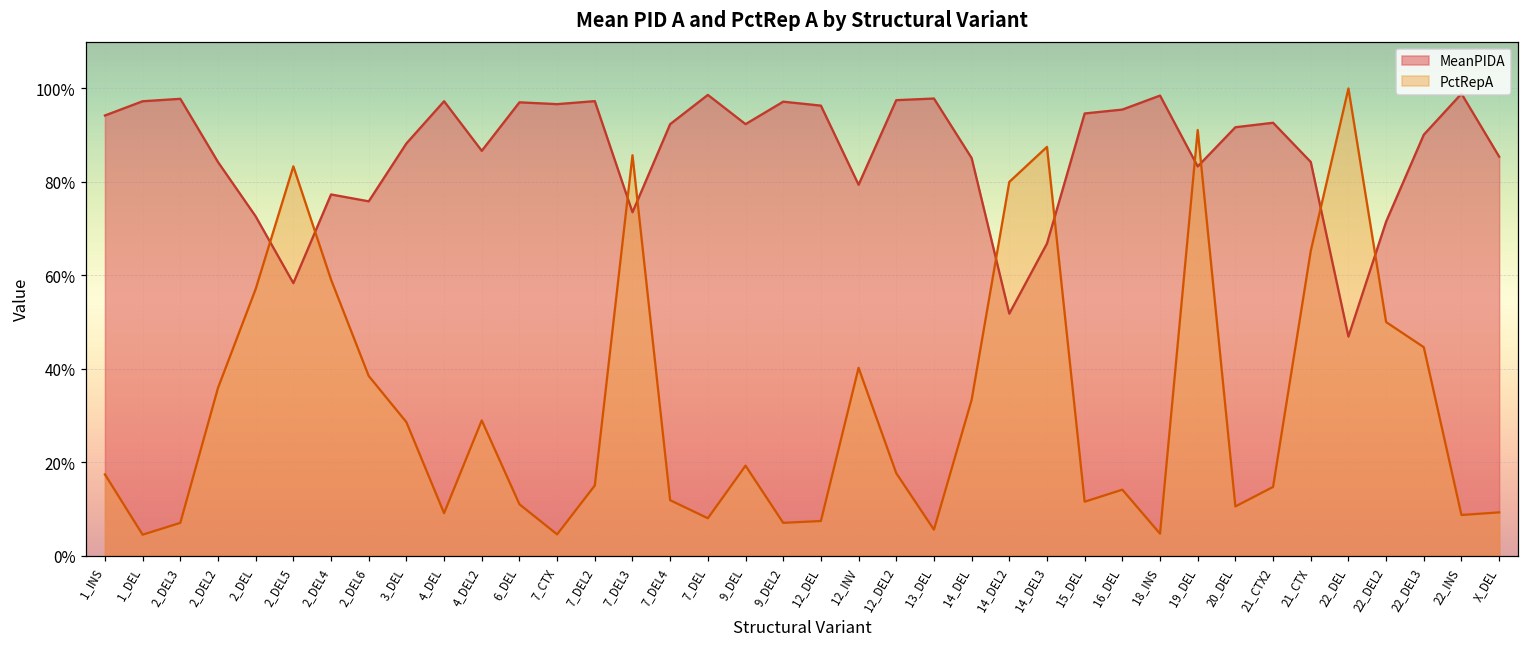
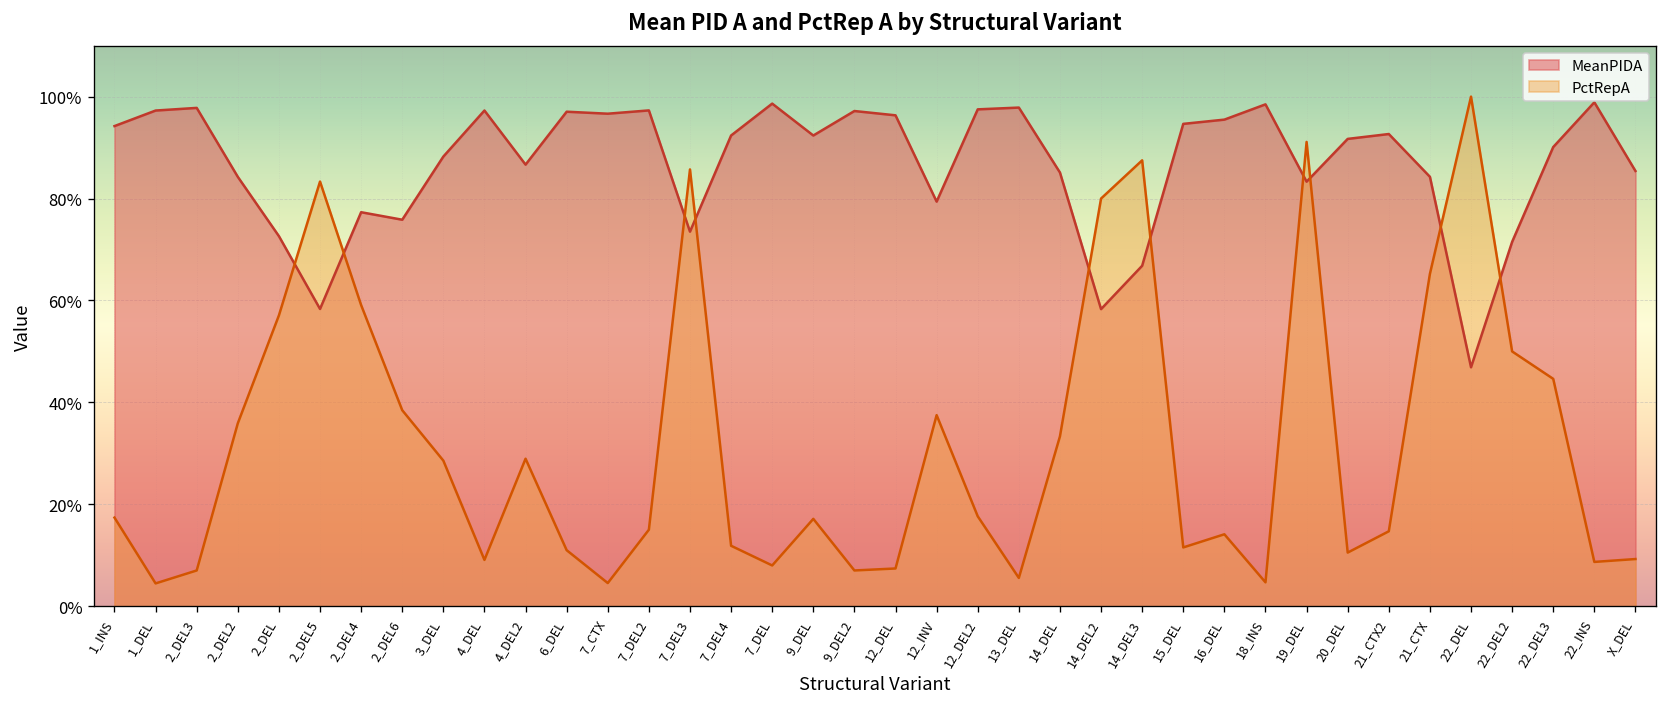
  {
    "MeanPIDA": {
      "1_INS": "94%",
      "1_DEL": "97%",
      "2_DEL3": "98%",
      "2_DEL2": "84%",
      "2_DEL": "73%",
      "2_DEL5": "58%",
      "2_DEL4": "77%",
      "2_DEL6": "76%",
      "3_DEL": "88%",
      "4_DEL": "97%",
      "4_DEL2": "87%",
      "6_DEL": "97%",
      "7_CTX": "97%",
      "7_DEL2": "97%",
      "7_DEL3": "74%",
      "7_DEL4": "92%",
      "7_DEL": "99%",
      "9_DEL": "92%",
      "9_DEL2": "97%",
      "12_DEL": "96%",
      "12_INV": "79%",
      "12_DEL2": "98%",
      "13_DEL": "98%",
      "14_DEL": "85%",
-     "14_DEL2": "52%",
+     "14_DEL2": "58%",
      "14_DEL3": "67%",
      "15_DEL": "95%",
      "16_DEL": "95%",
      "18_INS": "98%",
      "19_DEL": "83%",
      "20_DEL": "92%",
      "21_CTX2": "93%",
      "21_CTX": "84%",
      "22_DEL": "47%",
      "22_DEL2": "72%",
      "22_DEL3": "90%",
      "X_DEL": "85%"
    },
    "PctRepA": {
      "1_INS": "17%",
      "1_DEL": "4%",
      "2_DEL3": "7%",
      "2_DEL2": "36%",
      "2_DEL": "57%",
      "2_DEL5": "83%",
      "2_DEL4": "59%",
      "2_DEL6": "38%",
      "3_DEL": "29%",
      "4_DEL": "9%",
      "4_DEL2": "29%",
      "6_DEL": "11%",
      "7_CTX": "5%",
      "7_DEL2": "15%",
      "7_DEL3": "86%",
      "7_DEL4": "12%",
      "7_DEL": "8%",
-     "9_DEL": "19%",
+     "9_DEL": "17%",
      "9_DEL2": "7%",
      "12_DEL": "7%",
-     "12_INV": "40%",
+     "12_INV": "38%",
      "12_DEL2": "18%",
      "13_DEL": "6%",
      "14_DEL": "33%",
      "14_DEL2": "80%",
      "14_DEL3": "88%",
      "15_DEL": "12%",
      "16_DEL": "14%",
      "18_INS": "5%",
      "19_DEL": "91%",
      "20_DEL": "11%",
      "21_CTX2": "15%",
      "21_CTX": "65%",
      "22_DEL": "100%",
      "22_DEL2": "50%",
      "22_DEL3": "45%",
      "22_INS": "9%",
      "X_DEL": "9%"
    }
  }
